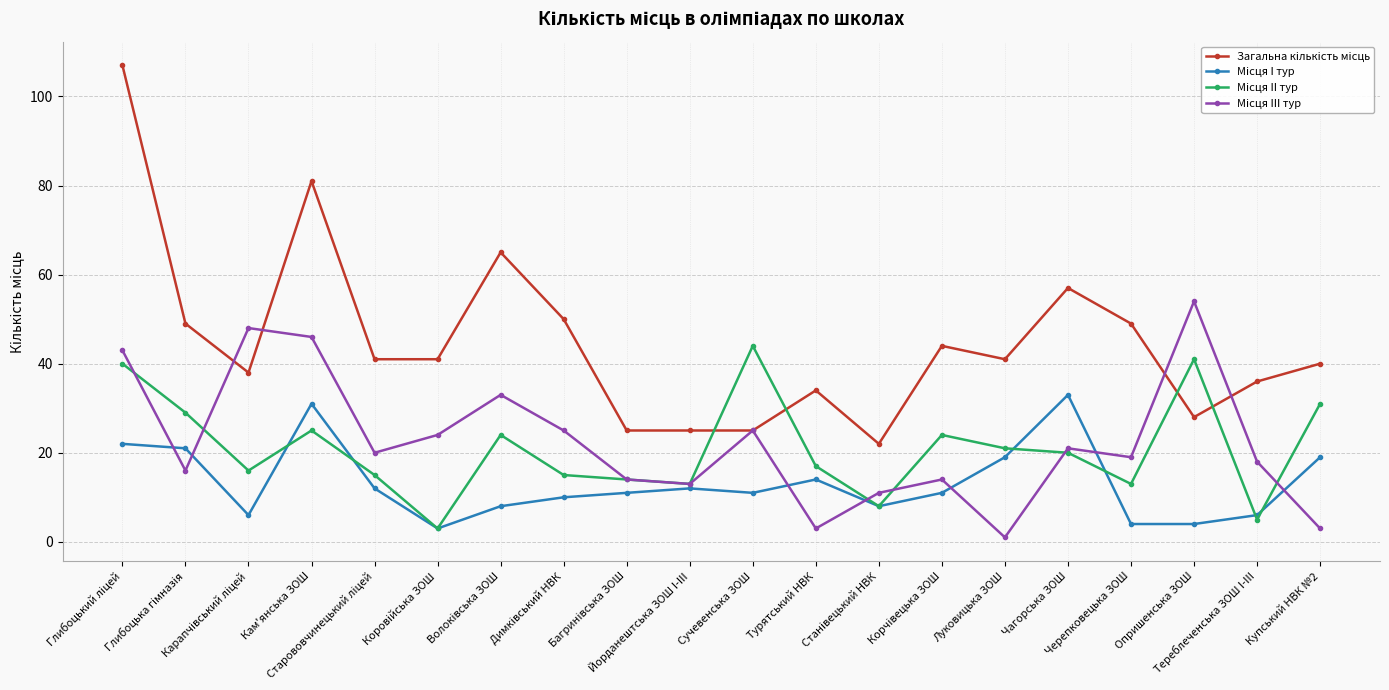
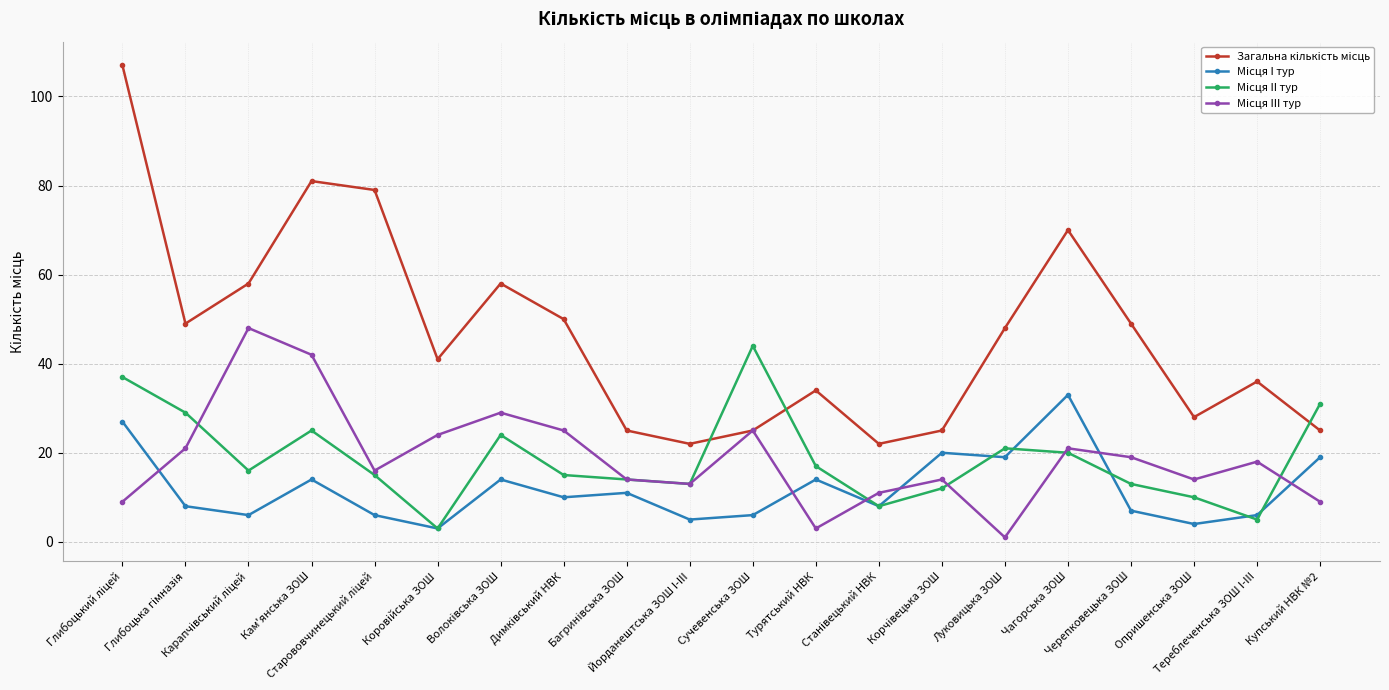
  {
    "Загальна кількість місць": {
      "Глибоцький ліцей": 107,
      "Глибоцька гімназія": 49,
-     "Карапчівський ліцей": 38,
+     "Карапчівський ліцей": 58,
      "Кам'янська ЗОШ": 81,
-     "Старововчинецький ліцей": 41,
+     "Старововчинецький ліцей": 79,
      "Коровійська ЗОШ": 41,
-     "Волоківська ЗОШ": 65,
+     "Волоківська ЗОШ": 58,
      "Димківський НВК": 50,
      "Багринівська ЗОШ": 25,
-     "Йорданештська ЗОШ І-ІІІ": 25,
+     "Йорданештська ЗОШ І-ІІІ": 22,
      "Турятський НВК": 34,
      "Станівецький НВК": 22,
-     "Корчівецька ЗОШ": 44,
-     "Луковицька ЗОШ": 41,
-     "Чагорська ЗОШ": 57,
+     "Корчівецька ЗОШ": 25,
+     "Луковицька ЗОШ": 48,
+     "Чагорська ЗОШ": 70,
      "Черепковецька ЗОШ": 49,
      "Опришенська ЗОШ": 28,
      "Тереблеченська ЗОШ І-ІІІ": 36,
-     "Купський НВК №2": 40
+     "Купський НВК №2": 25
    },
    "Місця І тур": {
-     "Глибоцький ліцей": 22,
-     "Глибоцька гімназія": 21,
+     "Глибоцький ліцей": 27,
+     "Глибоцька гімназія": 8,
      "Карапчівський ліцей": 6,
-     "Кам'янська ЗОШ": 31,
-     "Старововчинецький ліцей": 12,
-     "Волоківська ЗОШ": 8,
+     "Кам'янська ЗОШ": 14,
+     "Старововчинецький ліцей": 6,
+     "Волоківська ЗОШ": 14,
      "Димківський НВК": 10,
      "Багринівська ЗОШ": 11,
-     "Йорданештська ЗОШ І-ІІІ": 12,
-     "Сучевенська ЗОШ": 11,
+     "Йорданештська ЗОШ І-ІІІ": 5,
+     "Сучевенська ЗОШ": 6,
      "Турятський НВК": 14,
-     "Корчівецька ЗОШ": 11,
+     "Корчівецька ЗОШ": 20,
      "Луковицька ЗОШ": 19,
      "Чагорська ЗОШ": 33,
-     "Черепковецька ЗОШ": 4,
+     "Черепковецька ЗОШ": 7,
      "Опришенська ЗОШ": 4,
      "Тереблеченська ЗОШ І-ІІІ": 6,
      "Купський НВК №2": 19
    },
    "Місця ІІ тур": {
-     "Глибоцький ліцей": 40,
+     "Глибоцький ліцей": 37,
      "Глибоцька гімназія": 29,
      "Карапчівський ліцей": 16,
      "Кам'янська ЗОШ": 25,
      "Старововчинецький ліцей": 15,
      "Волоківська ЗОШ": 24,
      "Димківський НВК": 15,
      "Сучевенська ЗОШ": 44,
      "Турятський НВК": 17,
-     "Корчівецька ЗОШ": 24,
+     "Корчівецька ЗОШ": 12,
      "Луковицька ЗОШ": 21,
      "Чагорська ЗОШ": 20,
      "Черепковецька ЗОШ": 13,
-     "Опришенська ЗОШ": 41,
+     "Опришенська ЗОШ": 10,
      "Тереблеченська ЗОШ І-ІІІ": 5,
      "Купський НВК №2": 31
    },
    "Місця ІІІ тур": {
-     "Глибоцький ліцей": 43,
-     "Глибоцька гімназія": 16,
+     "Глибоцький ліцей": 9,
+     "Глибоцька гімназія": 21,
      "Карапчівський ліцей": 48,
-     "Кам'янська ЗОШ": 46,
-     "Старововчинецький ліцей": 20,
+     "Кам'янська ЗОШ": 42,
+     "Старововчинецький ліцей": 16,
      "Коровійська ЗОШ": 24,
-     "Волоківська ЗОШ": 33,
+     "Волоківська ЗОШ": 29,
      "Димківський НВК": 25,
      "Турятський НВК": 3,
      "Станівецький НВК": 11,
      "Корчівецька ЗОШ": 14,
      "Луковицька ЗОШ": 1,
      "Чагорська ЗОШ": 21,
      "Черепковецька ЗОШ": 19,
-     "Опришенська ЗОШ": 54,
+     "Опришенська ЗОШ": 14,
      "Тереблеченська ЗОШ І-ІІІ": 18,
-     "Купський НВК №2": 3
+     "Купський НВК №2": 9
    }
  }
